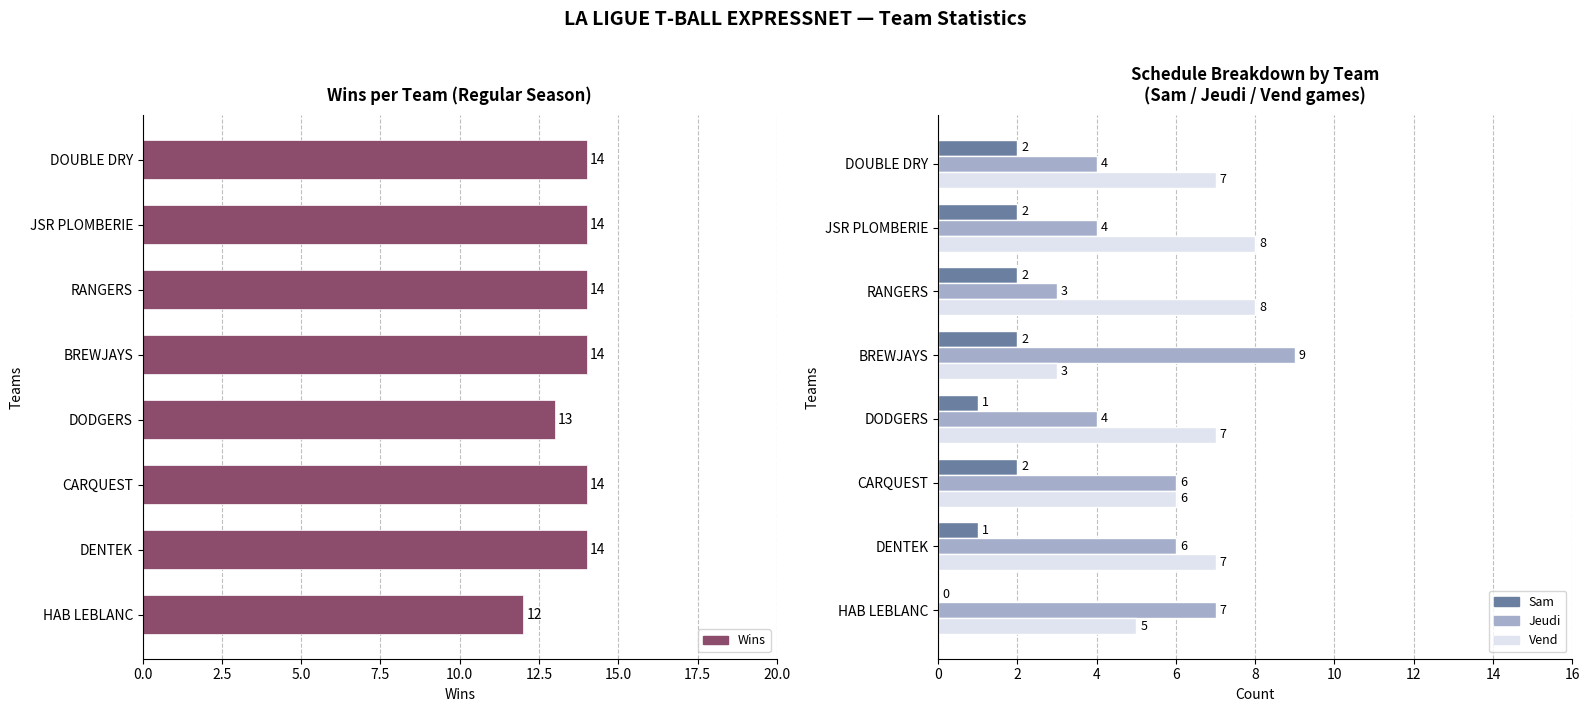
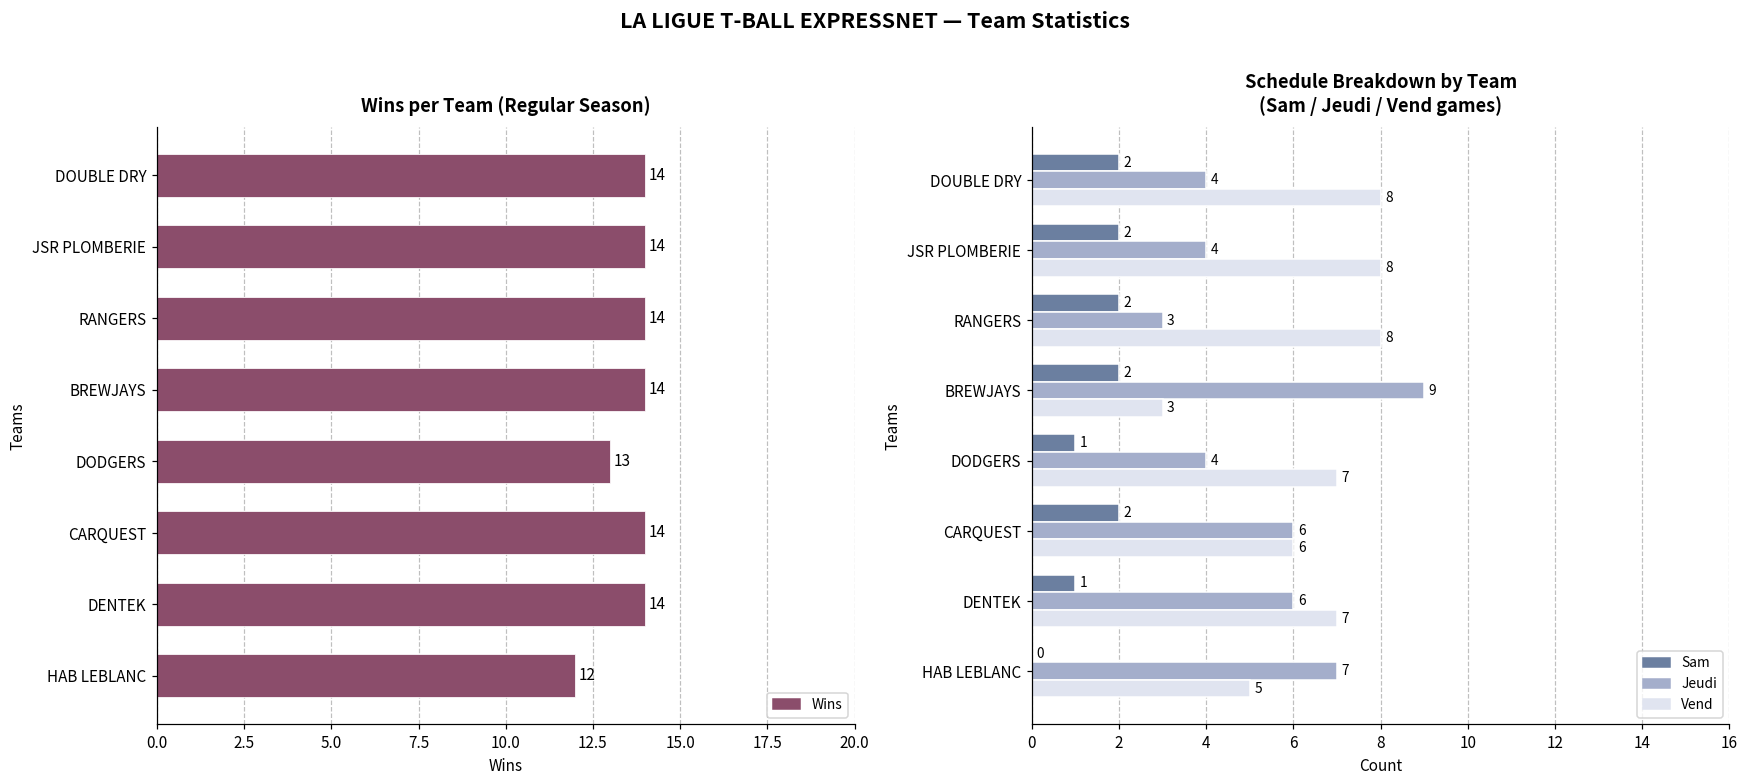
  {
    "Wins per Team (Regular Season)": {
      "DOUBLE DRY": 14,
      "JSR PLOMBERIE": 14,
      "RANGERS": 14,
      "BREWJAYS": 14,
      "DODGERS": 13,
      "CARQUEST": 14,
      "DENTEK": 14,
      "HAB LEBLANC": 12
    },
    "Schedule Breakdown by Team (Sam / Jeudi / Vend games)": {
      "Sam": {
        "DOUBLE DRY": 2,
        "JSR PLOMBERIE": 2,
        "RANGERS": 2,
        "BREWJAYS": 2,
        "DODGERS": 1,
        "CARQUEST": 2,
        "DENTEK": 1,
        "HAB LEBLANC": 0
      },
      "Jeudi": {
        "DOUBLE DRY": 4,
        "JSR PLOMBERIE": 4,
        "RANGERS": 3,
        "BREWJAYS": 9,
        "DODGERS": 4,
        "CARQUEST": 6,
        "DENTEK": 6,
        "HAB LEBLANC": 7
      },
      "Vend": {
-       "DOUBLE DRY": 7,
+       "DOUBLE DRY": 8,
        "JSR PLOMBERIE": 8,
        "RANGERS": 8,
        "BREWJAYS": 3,
        "DODGERS": 7,
        "CARQUEST": 6,
        "DENTEK": 7,
        "HAB LEBLANC": 5
      }
    }
  }
